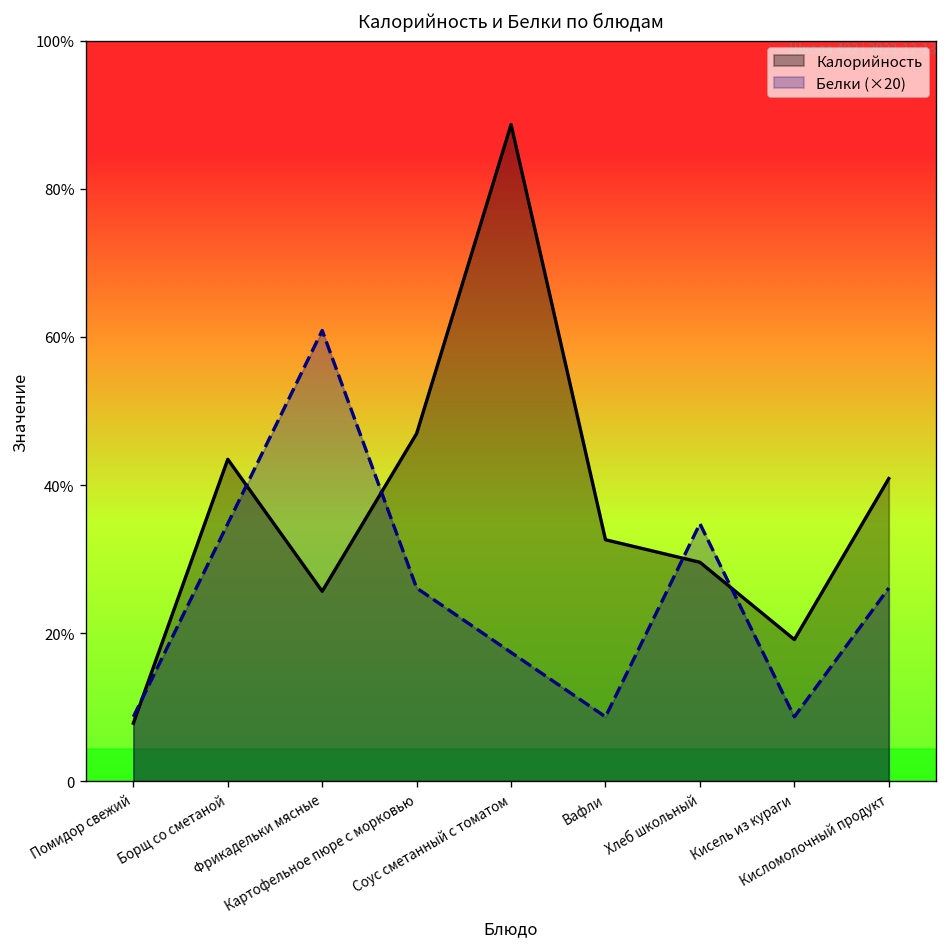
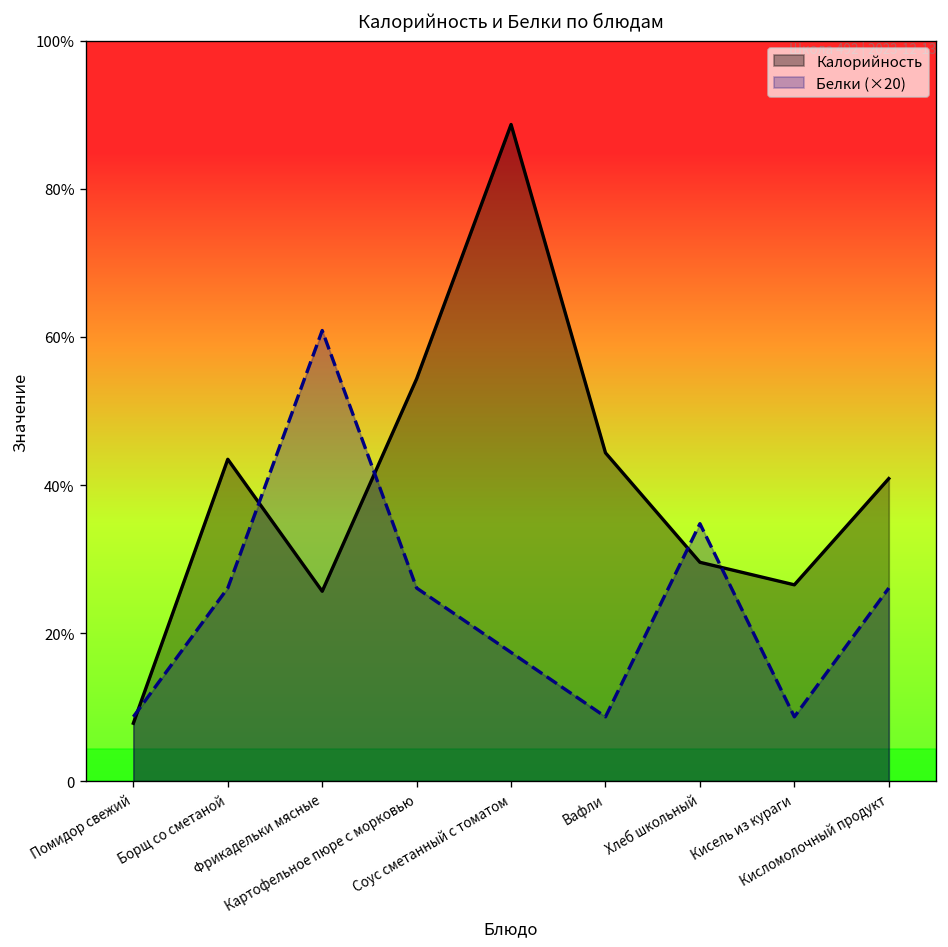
  {
    "Калорийность": {
      "Помидор свежий": "8%",
      "Борщ со сметаной": "43%",
      "Фрикадельки мясные": "26%",
-     "Картофельное пюре с морковью": "47%",
+     "Картофельное пюре с морковью": "54%",
      "Соус сметанный с томатом": "89%",
-     "Вафли": "33%",
+     "Вафли": "44%",
      "Хлеб школьный": "30%",
-     "Кисель из кураги": "19%",
+     "Кисель из кураги": "27%",
      "Кисломолочный продукт": "41%"
    },
    "Белки (×20)": {
      "Помидор свежий": "9%",
-     "Борщ со сметаной": "35%",
+     "Борщ со сметаной": "26%",
      "Фрикадельки мясные": "61%",
      "Картофельное пюре с морковью": "26%",
      "Соус сметанный с томатом": "17%",
      "Вафли": "9%",
      "Хлеб школьный": "35%",
      "Кисель из кураги": "9%",
      "Кисломолочный продукт": "26%"
    }
  }
